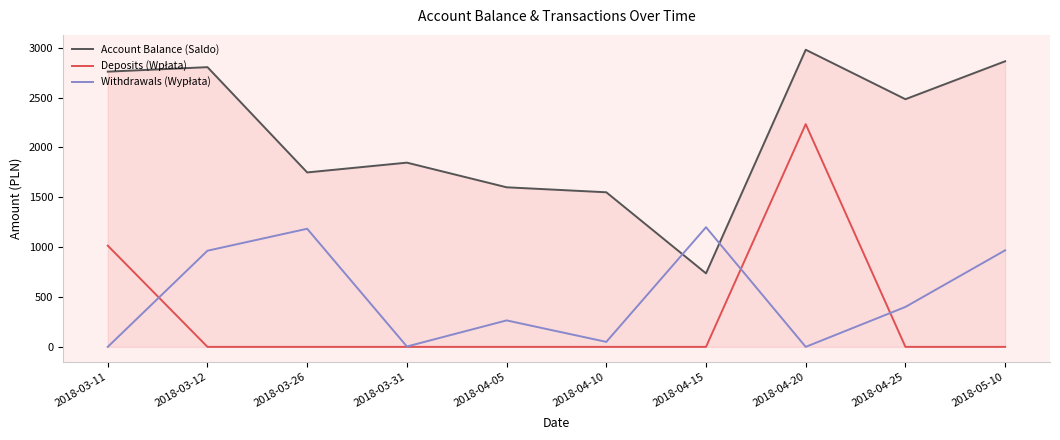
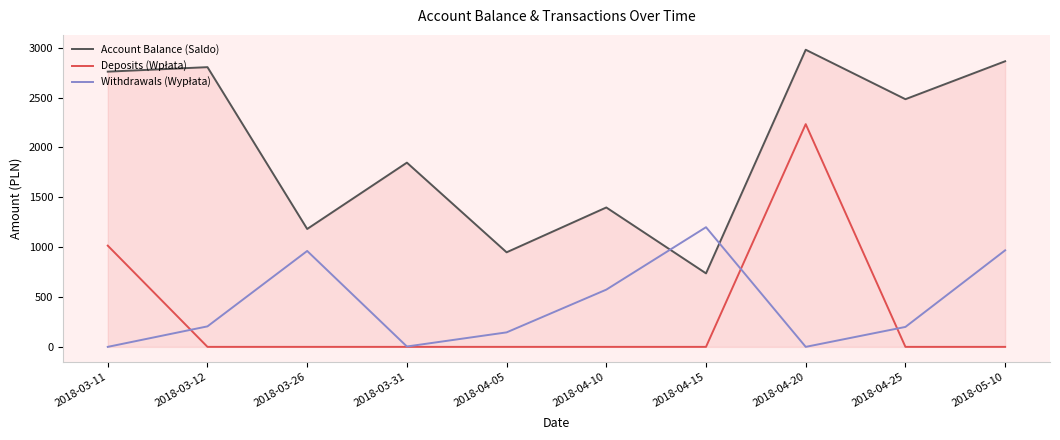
  {
    "Account Balance (Saldo)": {
      "2018-03-11": 2800,
      "2018-03-12": 2800,
-     "2018-03-26": 1700,
+     "2018-03-26": 1200,
      "2018-03-31": 1800,
-     "2018-04-05": 1600,
-     "2018-04-10": 1600,
+     "2018-04-05": 900,
+     "2018-04-10": 1400,
      "2018-04-15": 700,
      "2018-04-20": 3000,
      "2018-04-25": 2500,
      "2018-05-10": 2900
    },
    "Deposits (Wpłata)": {
      "2018-03-11": 1000,
      "2018-03-12": 0,
      "2018-03-26": 0,
      "2018-04-05": 0,
      "2018-04-10": 0,
      "2018-04-15": 0,
      "2018-04-20": 2200,
      "2018-04-25": 0,
      "2018-05-10": 0
    },
    "Withdrawals (Wypłata)": {
      "2018-03-11": 0,
-     "2018-03-12": 1000,
-     "2018-03-26": 1200,
-     "2018-04-05": 300,
-     "2018-04-10": 100,
+     "2018-03-12": 200,
+     "2018-03-26": 1000,
+     "2018-04-05": 100,
+     "2018-04-10": 600,
      "2018-04-15": 1200,
      "2018-04-20": 0,
-     "2018-04-25": 400,
+     "2018-04-25": 200,
      "2018-05-10": 1000
    }
  }
